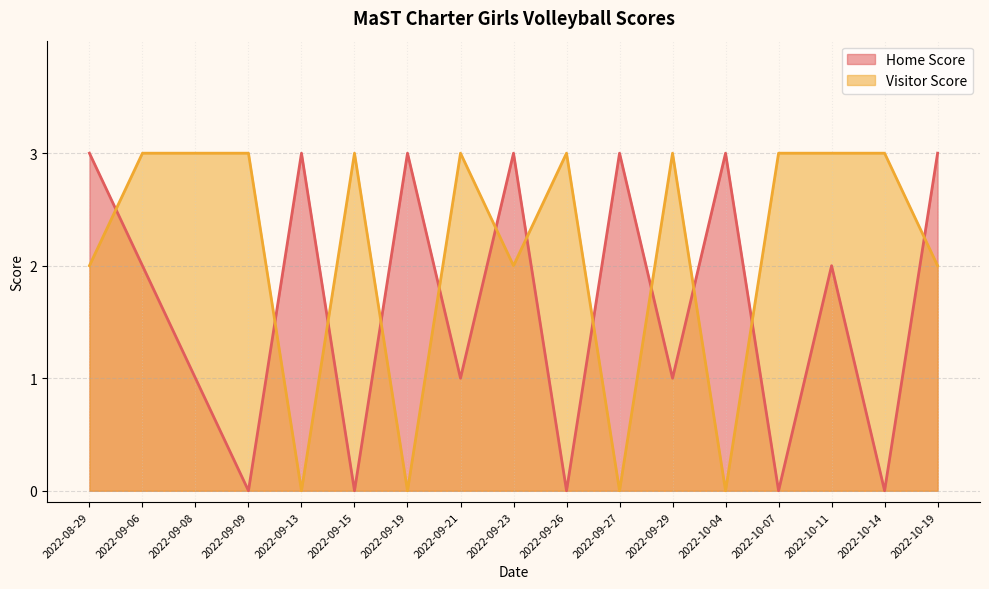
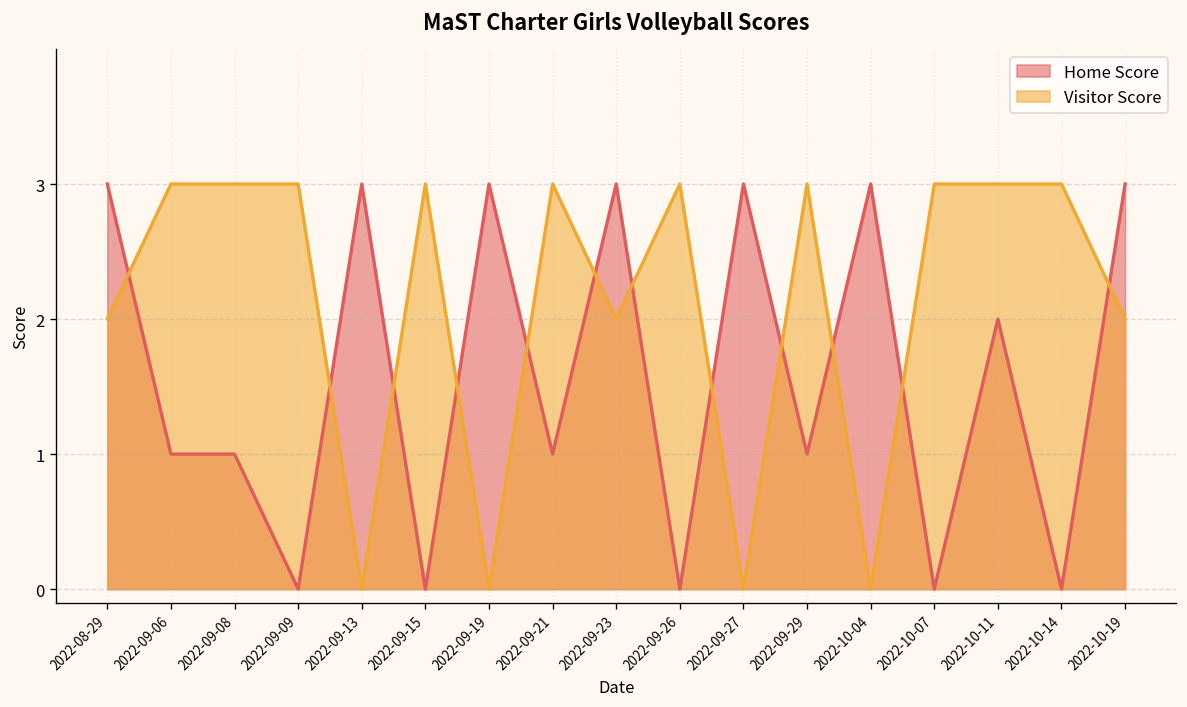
  {
    "Home Score": {
      "2022-08-29": 3,
-     "2022-09-06": 2,
+     "2022-09-06": 1,
      "2022-09-08": 1,
      "2022-09-09": 0,
      "2022-09-13": 3,
      "2022-09-15": 0,
      "2022-09-19": 3,
      "2022-09-21": 1,
      "2022-09-23": 3,
      "2022-09-26": 0,
      "2022-09-27": 3,
      "2022-09-29": 1,
      "2022-10-04": 3,
      "2022-10-07": 0,
      "2022-10-11": 2,
      "2022-10-14": 0,
      "2022-10-19": 3
    },
    "Visitor Score": {
      "2022-08-29": 2,
      "2022-09-06": 3,
      "2022-09-08": 3,
      "2022-09-09": 3,
      "2022-09-13": 0,
      "2022-09-15": 3,
      "2022-09-19": 0,
      "2022-09-21": 3,
      "2022-09-23": 2,
      "2022-09-26": 3,
      "2022-09-27": 0,
      "2022-09-29": 3,
      "2022-10-04": 0,
      "2022-10-07": 3,
      "2022-10-11": 3,
      "2022-10-14": 3,
      "2022-10-19": 2
    }
  }
